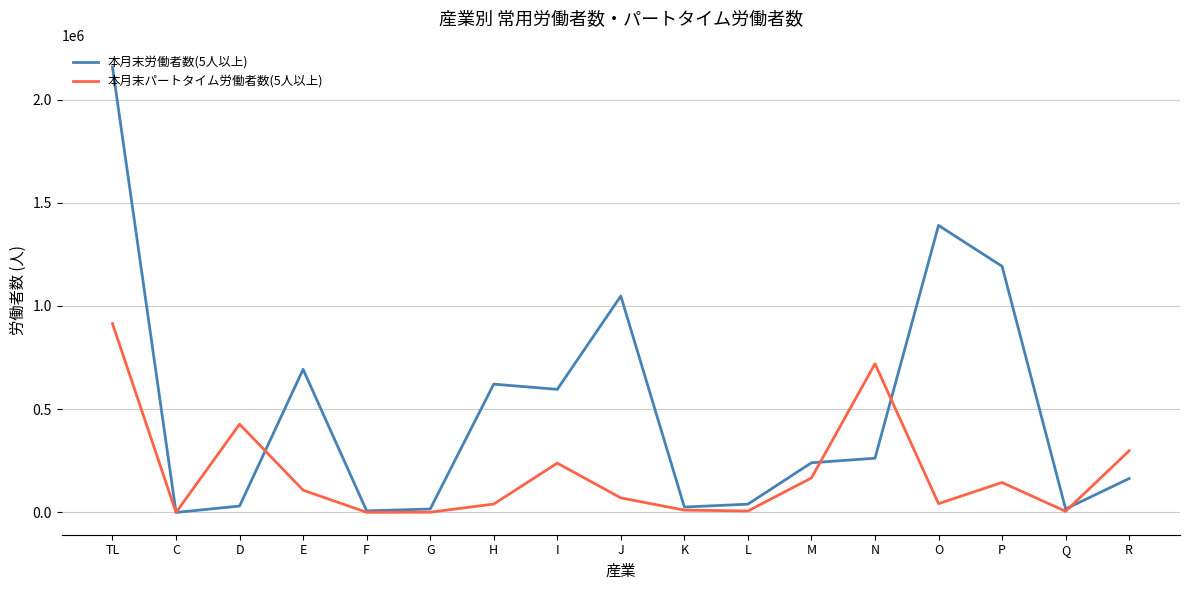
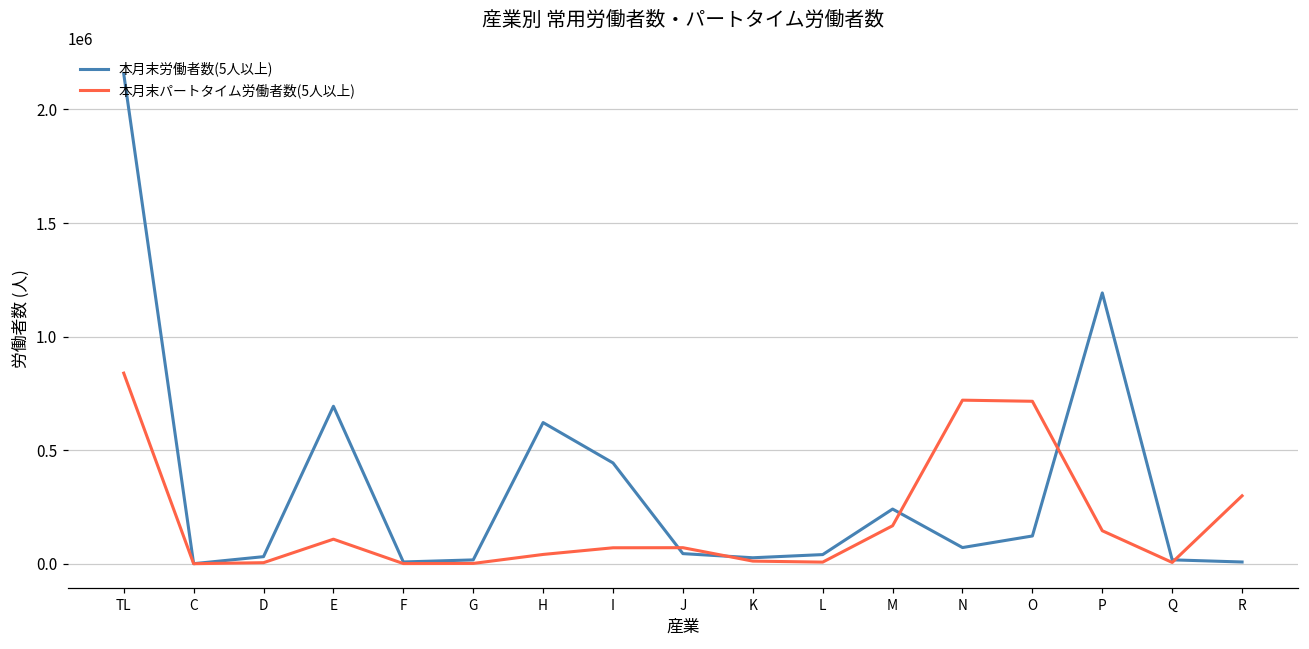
  {
    "本月末労働者数(5人以上)": {
      "TL": 2160000,
      "D": 30000,
      "E": 690000,
      "G": 20000,
      "H": 620000,
-     "I": 600000,
-     "J": 1050000,
+     "I": 440000,
+     "J": 40000,
      "K": 30000,
      "L": 40000,
      "M": 240000,
-     "N": 260000,
-     "O": 1390000,
+     "N": 70000,
+     "O": 120000,
      "P": 1190000,
-     "R": 160000
+     "R": 10000
    },
    "本月末パートタイム労働者数(5人以上)": {
-     "TL": 910000,
-     "D": 430000,
+     "TL": 840000,
+     "D": 0,
      "E": 110000,
      "G": 0,
      "H": 40000,
-     "I": 240000,
+     "I": 70000,
      "J": 70000,
      "K": 10000,
      "L": 10000,
      "M": 170000,
      "N": 720000,
-     "O": 40000,
+     "O": 720000,
      "P": 150000,
      "R": 300000
    }
  }
